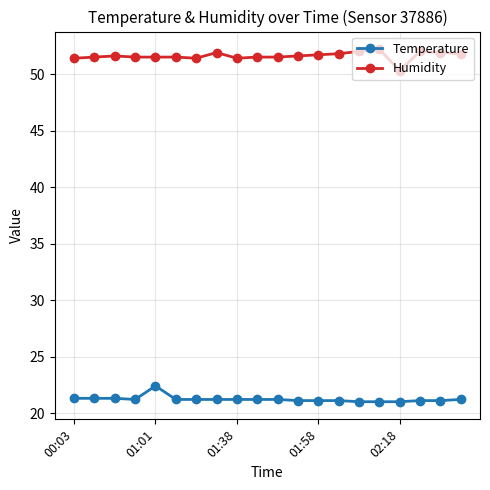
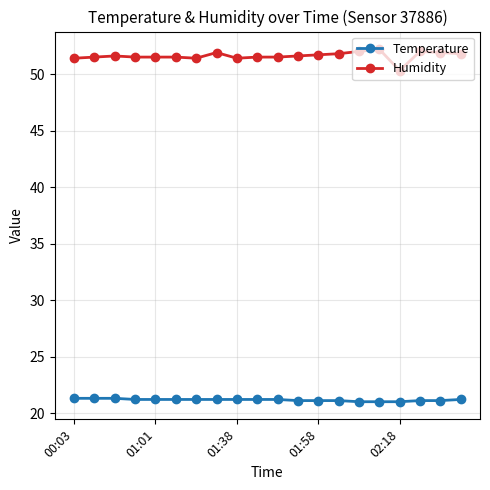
  {
    "Temperature": {
      "00:03": 21.3,
-     "01:01": 22.4,
+     "01:01": 21.2,
      "01:38": 21.2,
      "01:58": 21.1,
      "02:18": 21.0
    },
    "Humidity": {
      "00:03": 51.4,
      "01:01": 51.5,
      "01:38": 51.4,
      "01:58": 51.7
    }
  }
